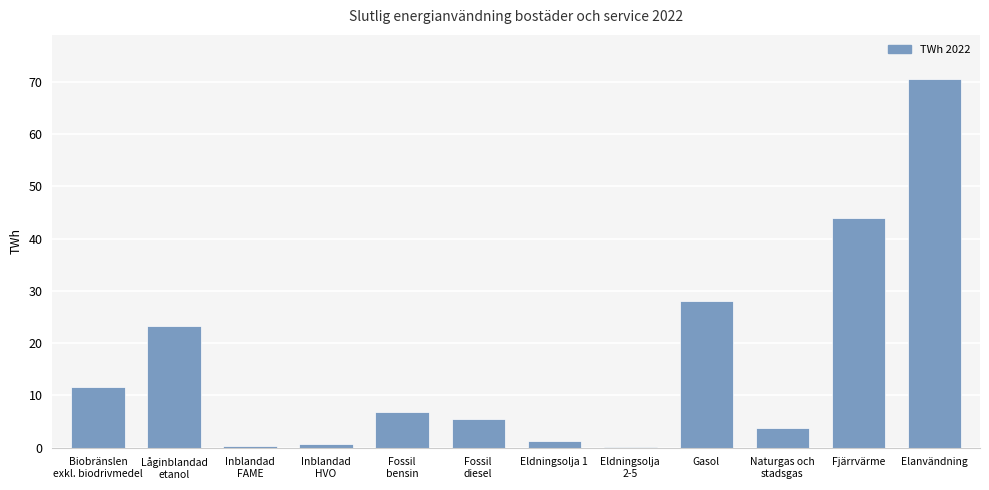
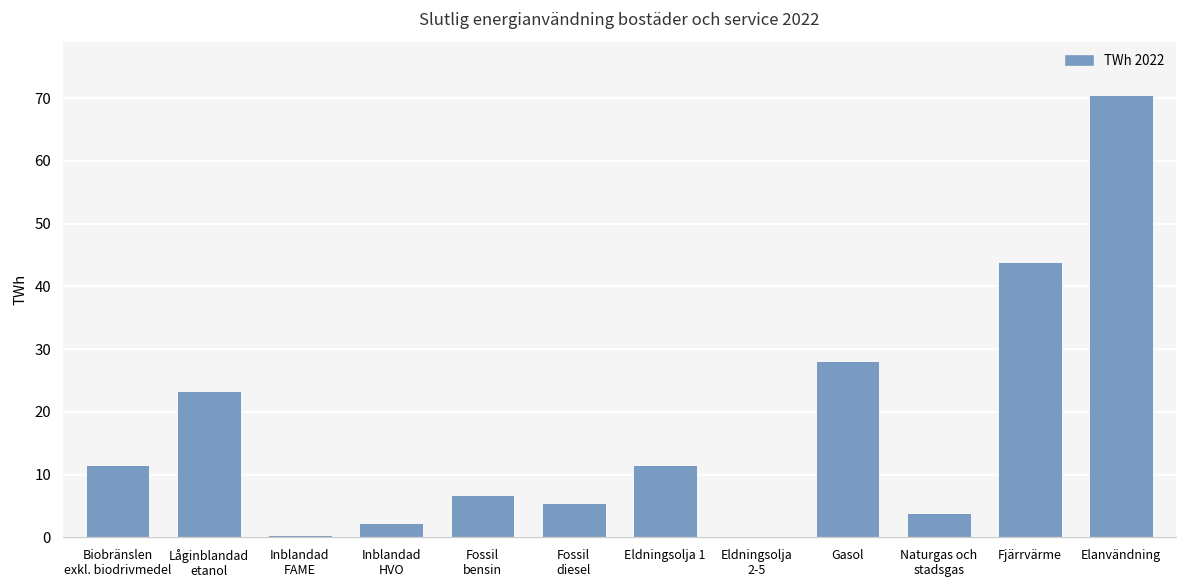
  {
    "Biobränslen exkl. biodrivmedel": 12,
    "Låginblandad etanol": 23,
-   "Inblandad HVO": 1,
+   "Inblandad HVO": 2,
    "Fossil bensin": 7,
    "Fossil diesel": 5,
-   "Eldningsolja 1": 1,
+   "Eldningsolja 1": 11,
    "Gasol": 28,
    "Naturgas och stadsgas": 4,
    "Fjärrvärme": 44,
    "Elanvändning": 71
  }
